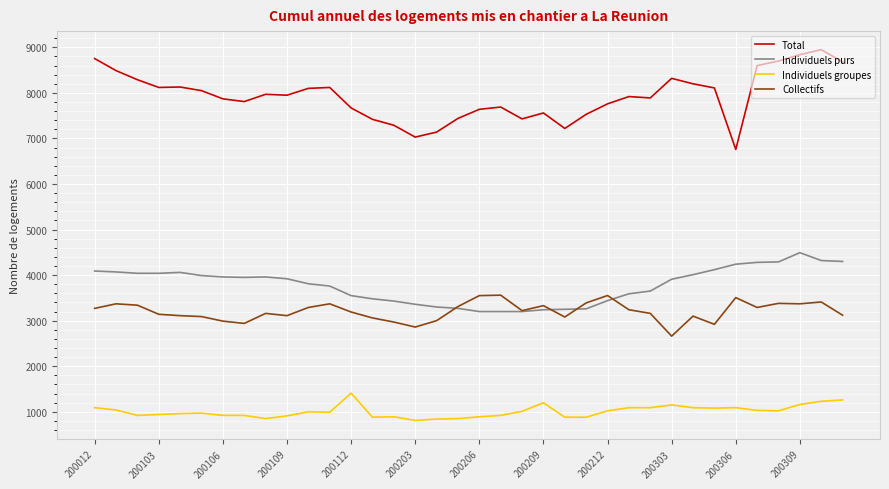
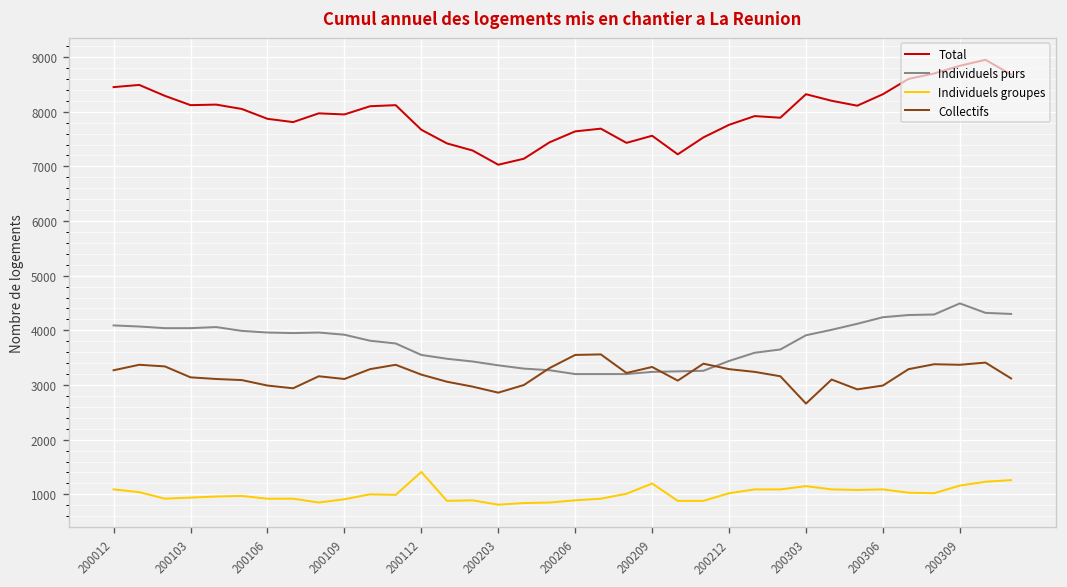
  {
    "Total": {
-     "200012": 8800,
+     "200012": 8500,
      "200103": 8100,
      "200106": 7900,
      "200109": 8000,
      "200112": 7700,
      "200203": 7000,
      "200206": 7600,
      "200209": 7600,
      "200212": 7800,
      "200303": 8300,
-     "200306": 6800
+     "200306": 8300
    },
    "Individuels purs": {
      "200012": 4100,
      "200103": 4000,
      "200106": 4000,
      "200109": 3900,
      "200112": 3600,
      "200203": 3400,
      "200206": 3200,
      "200209": 3200,
      "200212": 3400,
      "200303": 3900,
      "200306": 4200,
      "200309": 4500
    },
    "Individuels groupes": {
      "200012": 1100,
      "200103": 900,
      "200106": 900,
      "200109": 900,
      "200112": 1400,
      "200203": 800,
      "200206": 900,
      "200209": 1200,
      "200212": 1000,
      "200303": 1200,
      "200306": 1100,
      "200309": 1200
    },
    "Collectifs": {
      "200012": 3300,
      "200103": 3100,
      "200106": 3000,
      "200109": 3100,
      "200112": 3200,
      "200203": 2900,
      "200206": 3600,
      "200209": 3300,
-     "200212": 3600,
+     "200212": 3300,
      "200303": 2700,
-     "200306": 3500,
+     "200306": 3000,
      "200309": 3400
    }
  }
